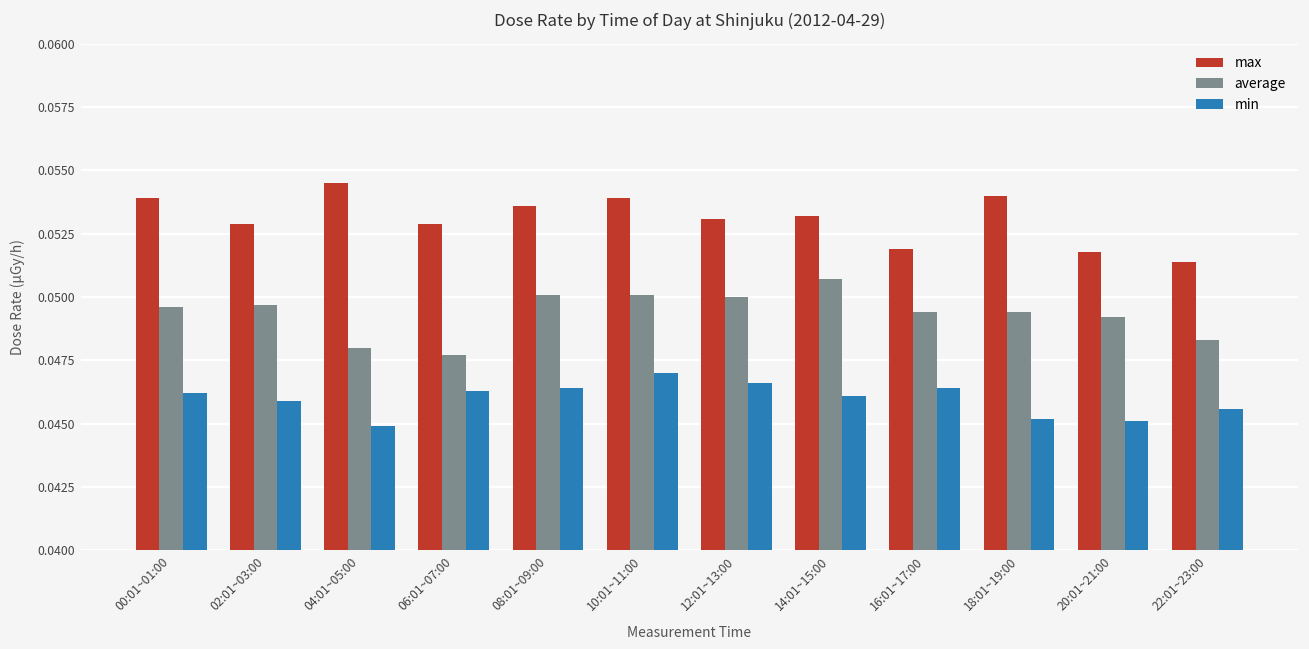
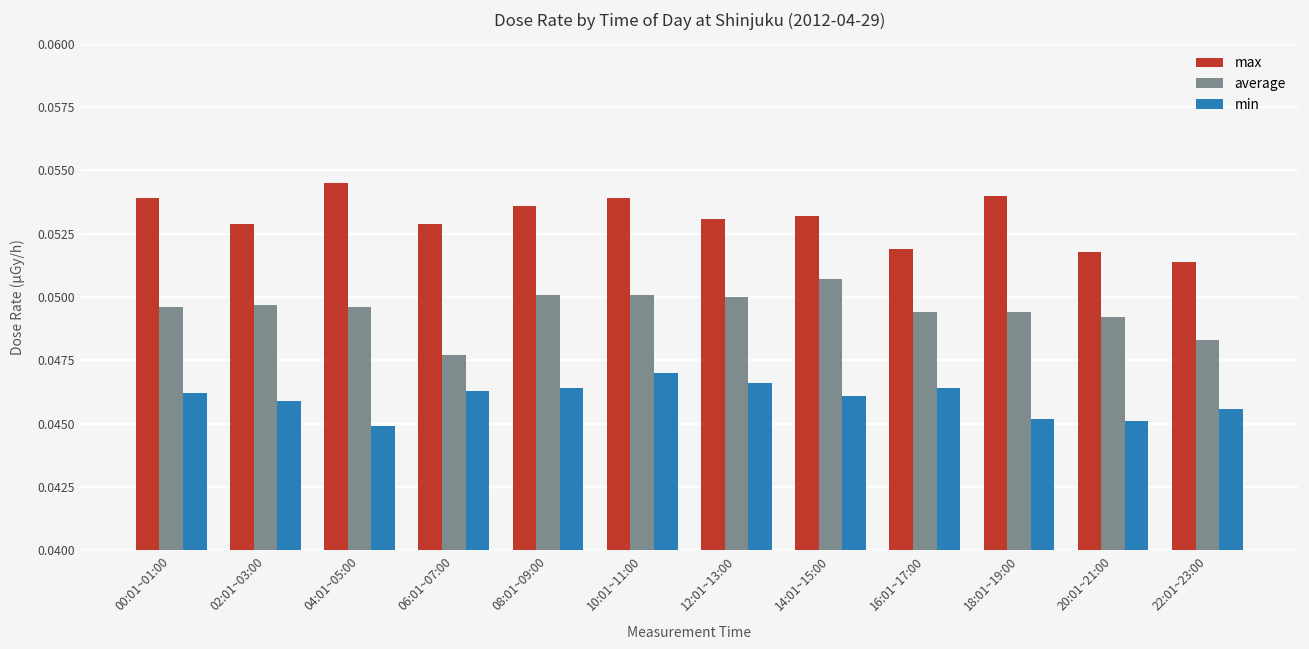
  {
    "max": {
      "00:01~01:00": 0.0539,
      "02:01~03:00": 0.0529,
      "04:01~05:00": 0.0545,
      "06:01~07:00": 0.0529,
      "08:01~09:00": 0.0536,
      "10:01~11:00": 0.0539,
      "12:01~13:00": 0.0531,
      "14:01~15:00": 0.0532,
      "16:01~17:00": 0.0519,
      "18:01~19:00": 0.0540,
      "20:01~21:00": 0.0518,
      "22:01~23:00": 0.0514
    },
    "average": {
      "00:01~01:00": 0.0496,
      "02:01~03:00": 0.0497,
-     "04:01~05:00": 0.0480,
+     "04:01~05:00": 0.0496,
      "06:01~07:00": 0.0477,
      "08:01~09:00": 0.0501,
      "10:01~11:00": 0.0501,
      "12:01~13:00": 0.0500,
      "14:01~15:00": 0.0507,
      "16:01~17:00": 0.0494,
      "18:01~19:00": 0.0494,
      "20:01~21:00": 0.0492,
      "22:01~23:00": 0.0483
    },
    "min": {
      "00:01~01:00": 0.0462,
      "02:01~03:00": 0.0459,
      "04:01~05:00": 0.0449,
      "06:01~07:00": 0.0463,
      "08:01~09:00": 0.0464,
      "10:01~11:00": 0.0470,
      "12:01~13:00": 0.0466,
      "14:01~15:00": 0.0461,
      "16:01~17:00": 0.0464,
      "18:01~19:00": 0.0452,
      "20:01~21:00": 0.0451,
      "22:01~23:00": 0.0456
    }
  }
